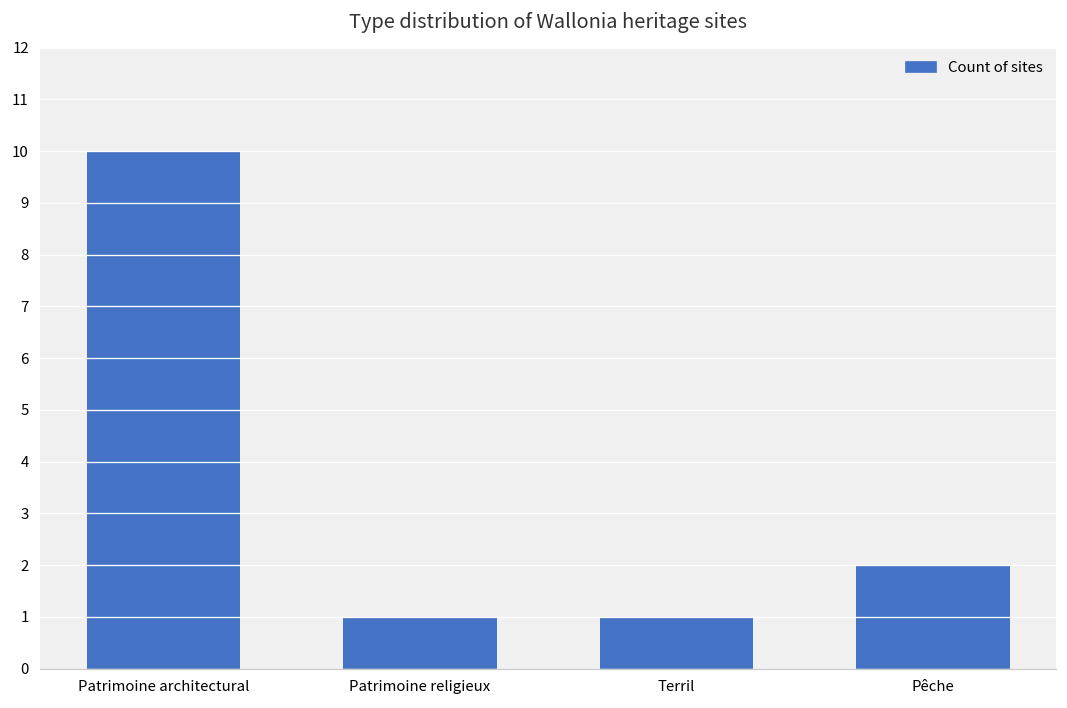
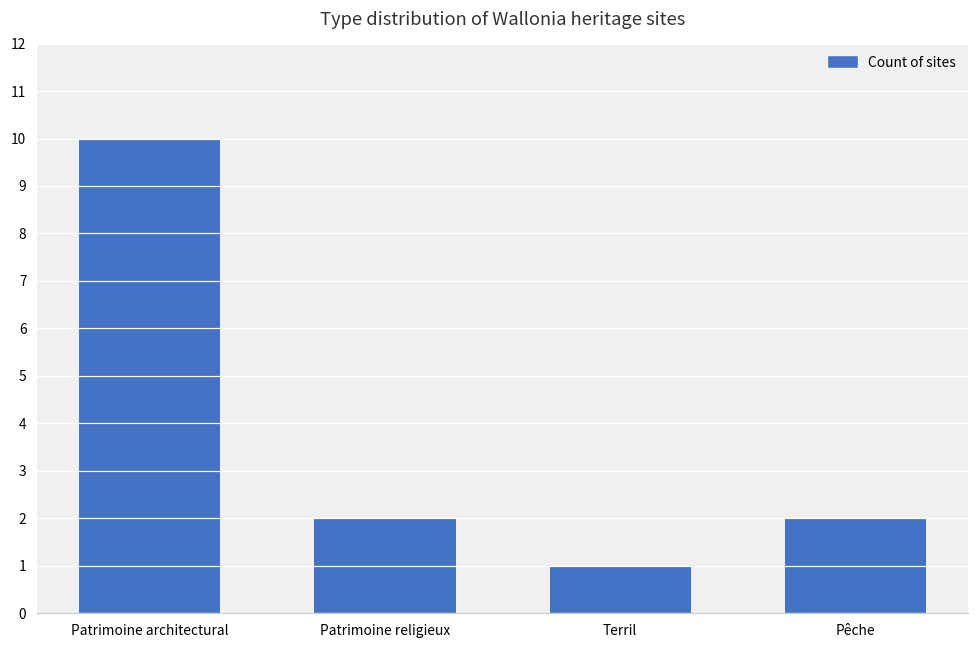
  {
    "Patrimoine architectural": 10,
-   "Patrimoine religieux": 1,
+   "Patrimoine religieux": 2,
    "Terril": 1,
    "Pêche": 2
  }
